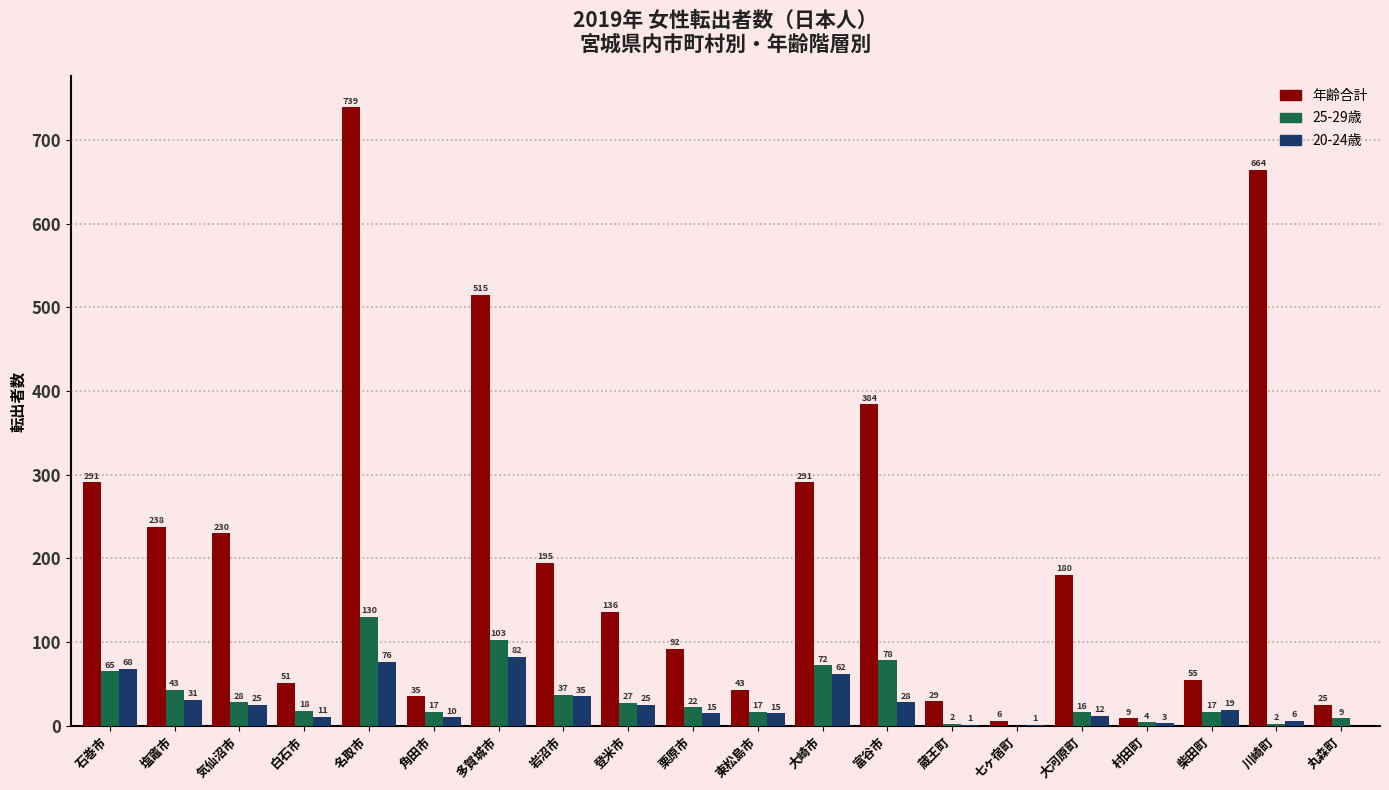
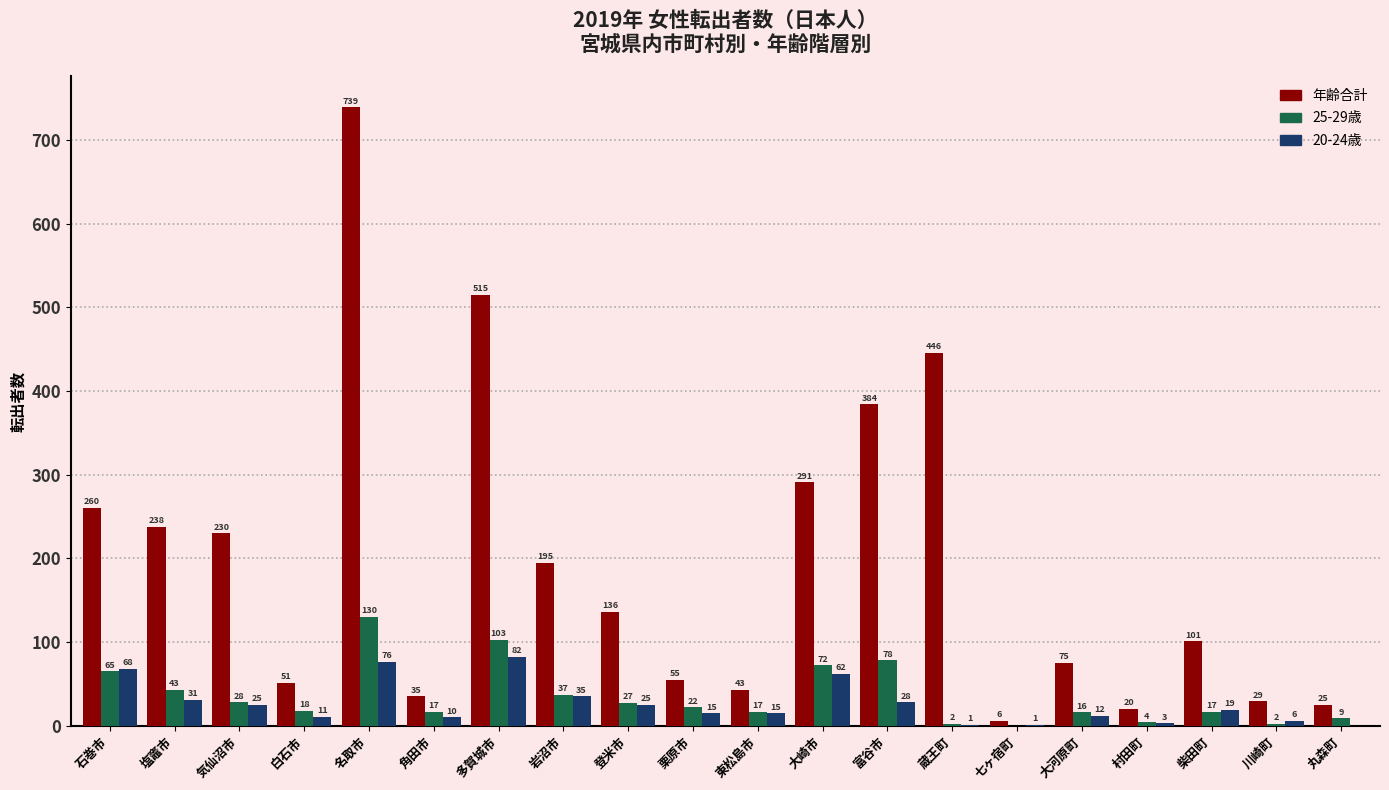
  {
    "年齢合計": {
-     "石巻市": 291,
+     "石巻市": 260,
      "塩竈市": 238,
      "気仙沼市": 230,
      "白石市": 51,
      "名取市": 739,
      "角田市": 35,
      "多賀城市": 515,
      "岩沼市": 195,
      "登米市": 136,
-     "栗原市": 92,
+     "栗原市": 55,
      "東松島市": 43,
      "大崎市": 291,
      "富谷市": 384,
-     "蔵王町": 29,
+     "蔵王町": 446,
      "七ヶ宿町": 6,
-     "大河原町": 180,
-     "村田町": 9,
-     "柴田町": 55,
-     "川崎町": 664,
+     "大河原町": 75,
+     "村田町": 20,
+     "柴田町": 101,
+     "川崎町": 29,
      "丸森町": 25
    }
  }
